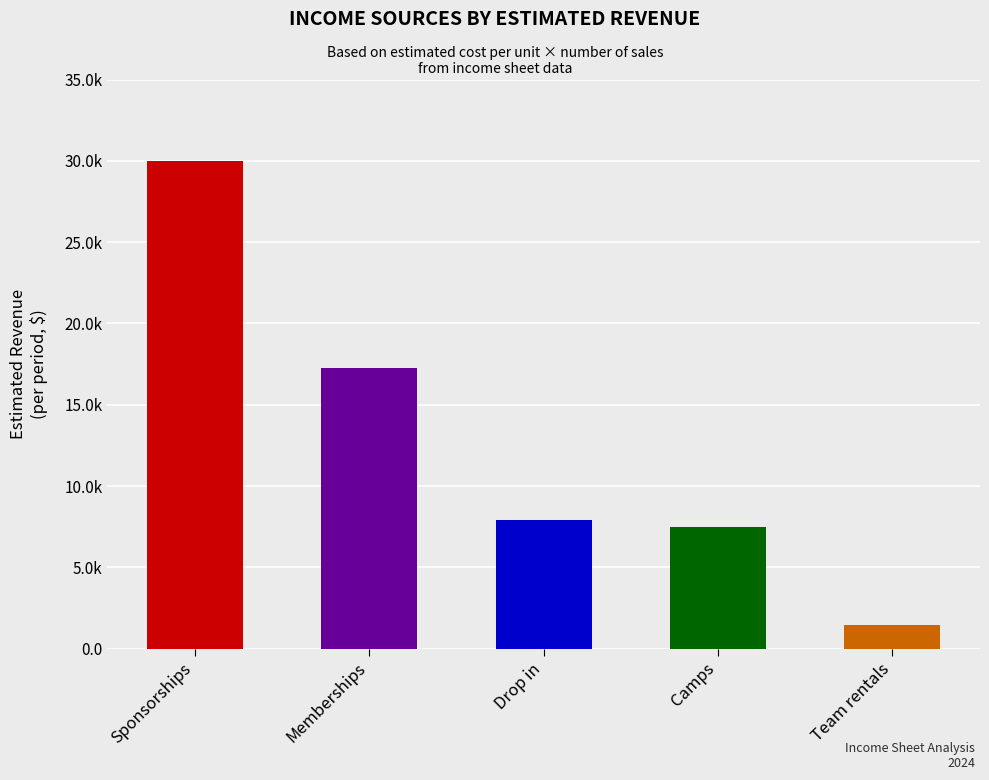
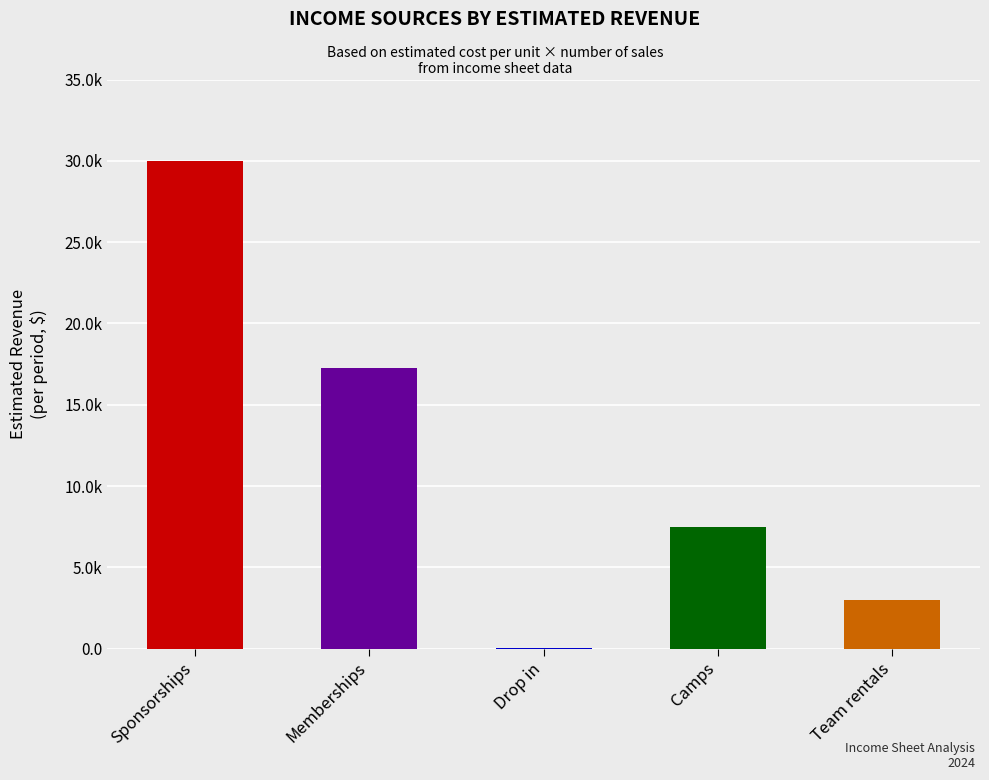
  {
    "Sponsorships": 30000,
    "Memberships": 17200,
-   "Drop in": 7900,
+   "Drop in": 0,
    "Camps": 7500,
-   "Team rentals": 1400
+   "Team rentals": 3000
  }
